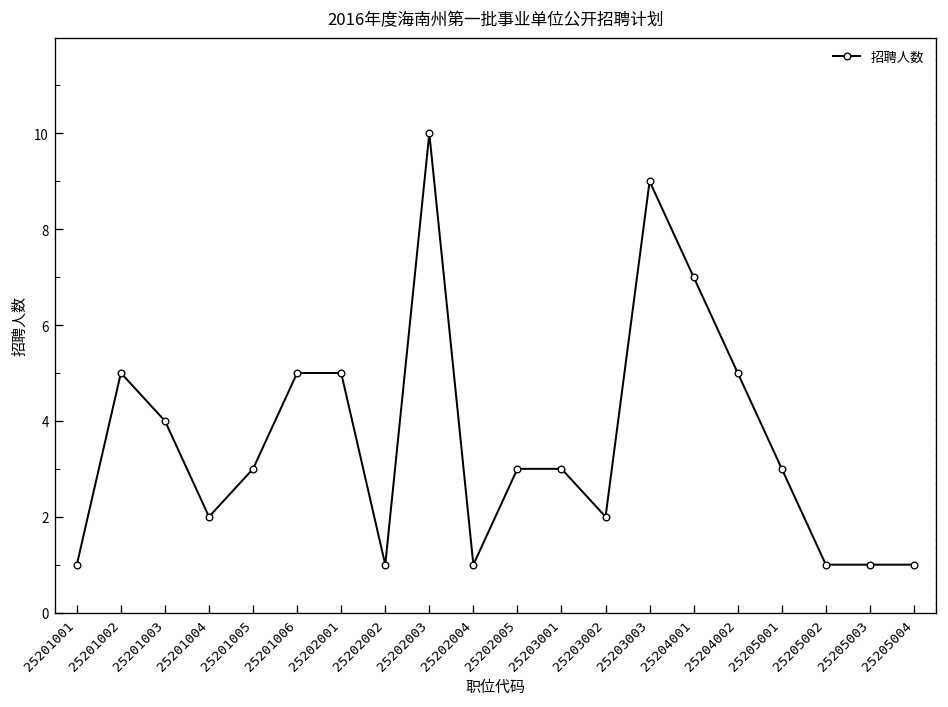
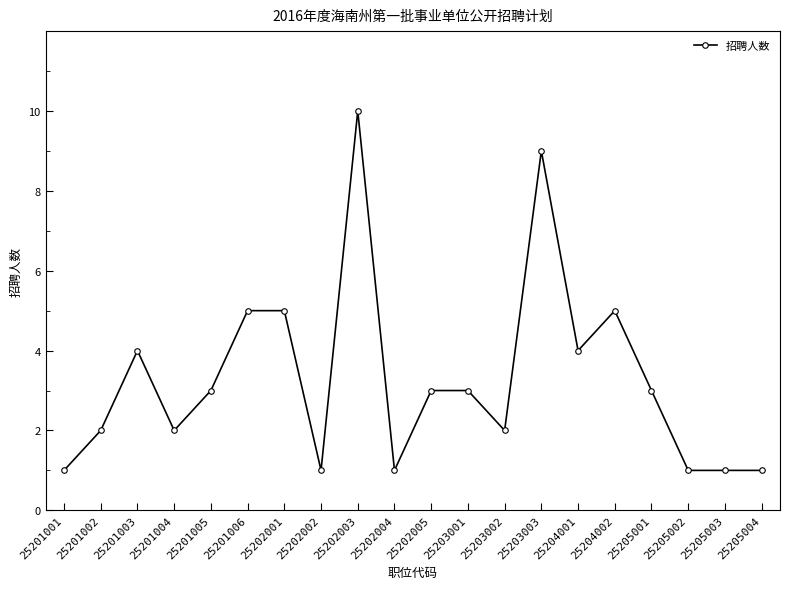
  {
    "25201001": 1,
-   "25201002": 5,
+   "25201002": 2,
    "25201003": 4,
    "25201004": 2,
    "25201005": 3,
    "25201006": 5,
    "25202001": 5,
    "25202002": 1,
    "25202003": 10,
    "25202004": 1,
    "25202005": 3,
    "25203001": 3,
    "25203002": 2,
    "25203003": 9,
-   "25204001": 7,
+   "25204001": 4,
    "25204002": 5,
    "25205001": 3,
    "25205002": 1,
    "25205003": 1,
    "25205004": 1
  }
